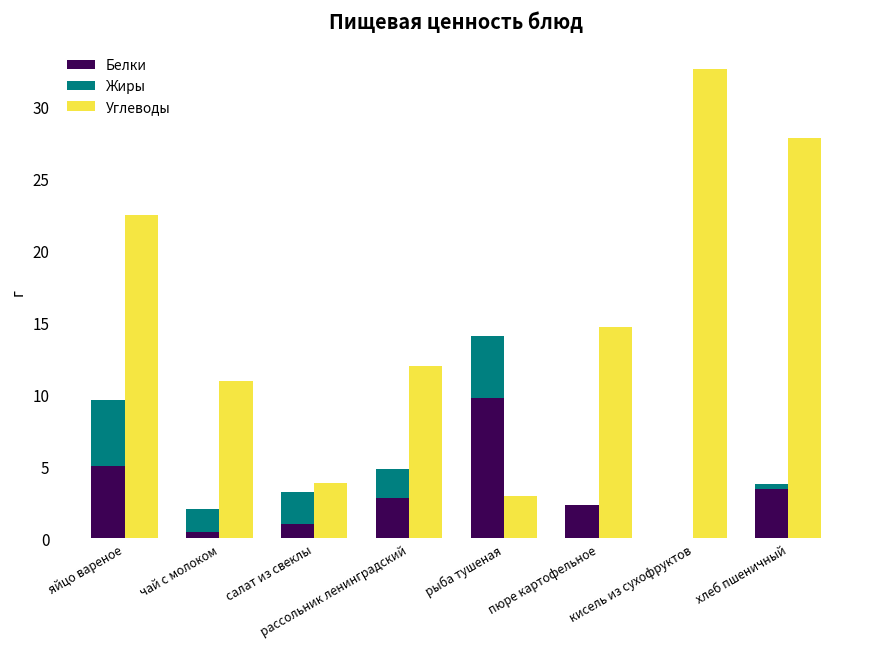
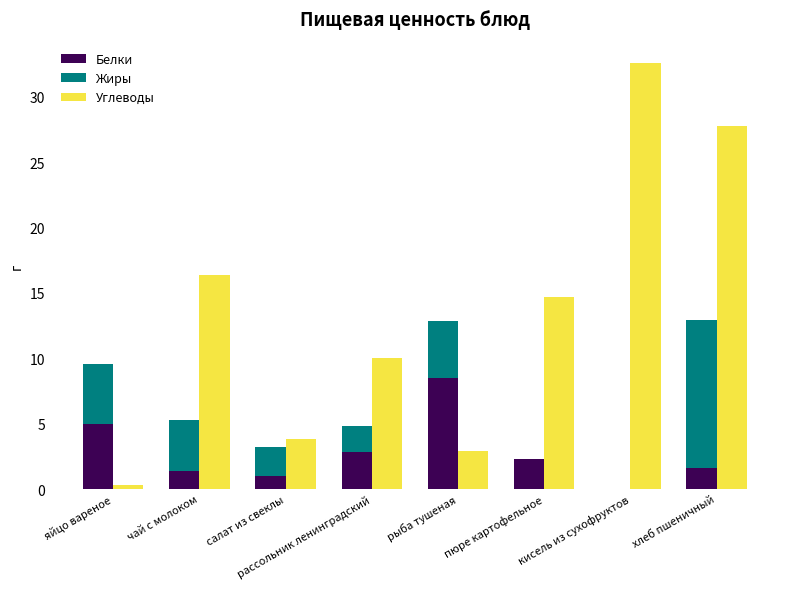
  {
    "Белки": {
      "яйцо вареное": 5.0,
-     "чай с молоком": 0.4,
+     "чай с молоком": 1.4,
      "салат из свеклы": 1.0,
      "рассольник ленинградский": 2.8,
-     "рыба тушеная": 9.8,
+     "рыба тушеная": 8.5,
      "пюре картофельное": 2.3,
      "кисель из сухофруктов": 0.0,
-     "хлеб пшеничный": 3.4
+     "хлеб пшеничный": 1.6
    },
    "Жиры": {
      "яйцо вареное": 4.6,
-     "чай с молоком": 1.6,
+     "чай с молоком": 3.9,
      "салат из свеклы": 2.2,
      "рассольник ленинградский": 2.0,
      "рыба тушеная": 4.3,
      "пюре картофельное": 0.0,
      "кисель из сухофруктов": 0.0,
-     "хлеб пшеничный": 0.4
+     "хлеб пшеничный": 11.3
    },
    "Углеводы": {
-     "яйцо вареное": 22.5,
-     "чай с молоком": 10.9,
+     "яйцо вареное": 0.3,
+     "чай с молоком": 16.4,
      "салат из свеклы": 3.8,
-     "рассольник ленинградский": 12.0,
+     "рассольник ленинградский": 10.1,
      "рыба тушеная": 2.9,
      "пюре картофельное": 14.7,
      "кисель из сухофруктов": 32.6,
      "хлеб пшеничный": 27.8
    }
  }
